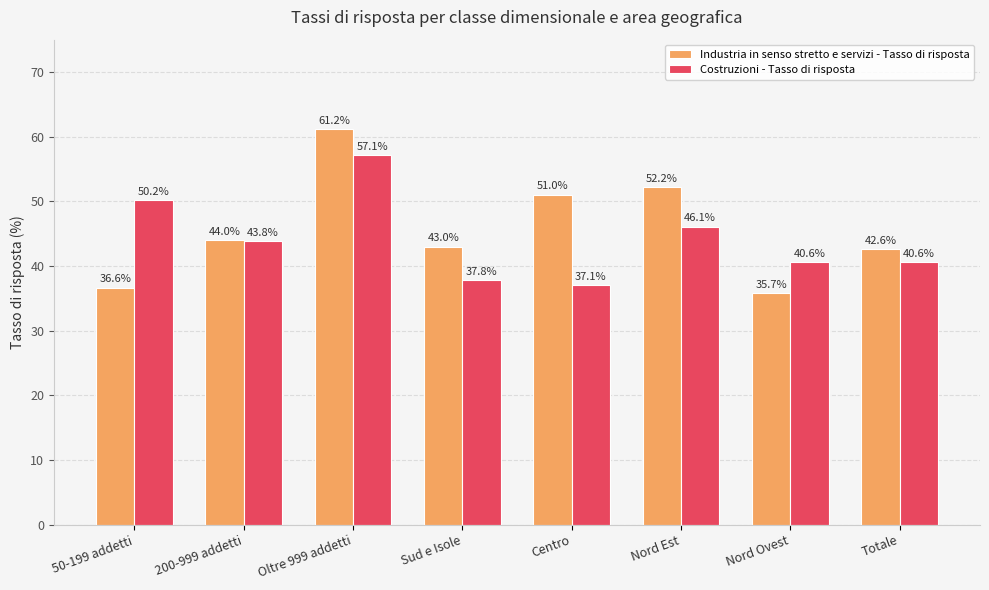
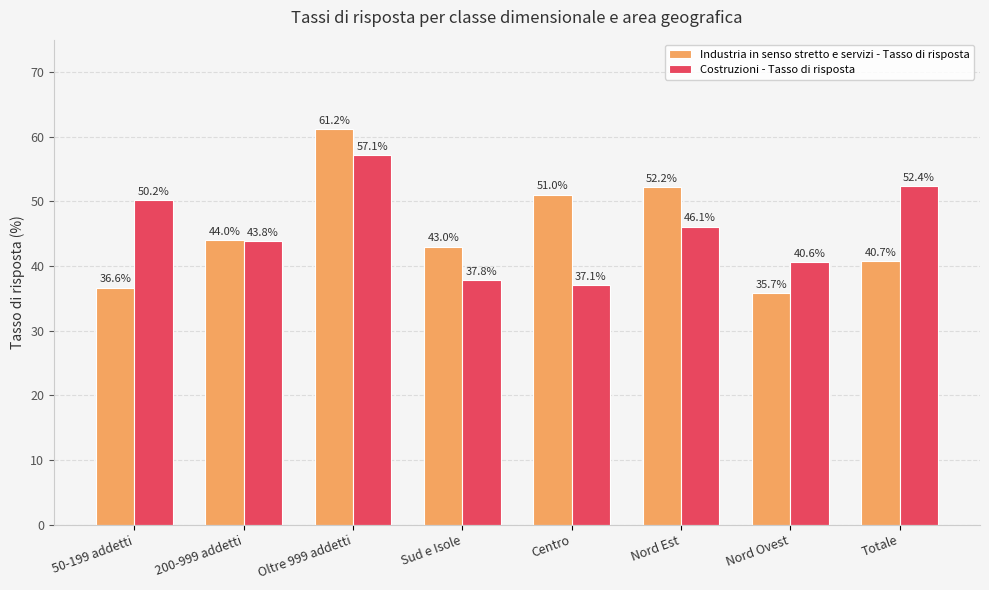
  {
    "Industria in senso stretto e servizi - Tasso di risposta": {
      "50-199 addetti": "36.6%",
      "200-999 addetti": "44.0%",
      "Oltre 999 addetti": "61.2%",
      "Sud e Isole": "43.0%",
      "Centro": "51.0%",
      "Nord Est": "52.2%",
      "Nord Ovest": "35.7%",
-     "Totale": "42.6%"
+     "Totale": "40.7%"
    },
    "Costruzioni - Tasso di risposta": {
      "50-199 addetti": "50.2%",
      "200-999 addetti": "43.8%",
      "Oltre 999 addetti": "57.1%",
      "Sud e Isole": "37.8%",
      "Centro": "37.1%",
      "Nord Est": "46.1%",
      "Nord Ovest": "40.6%",
-     "Totale": "40.6%"
+     "Totale": "52.4%"
    }
  }
